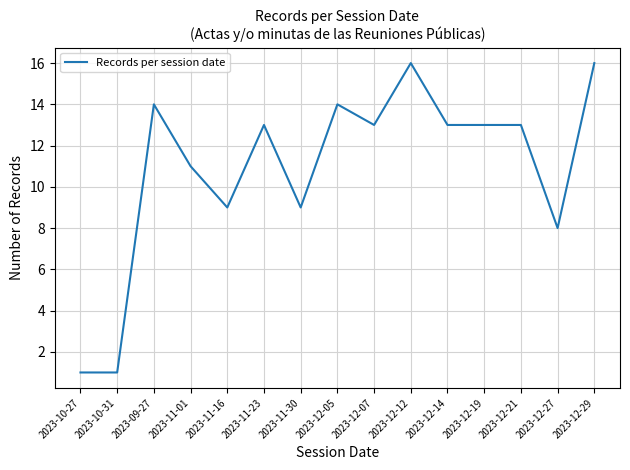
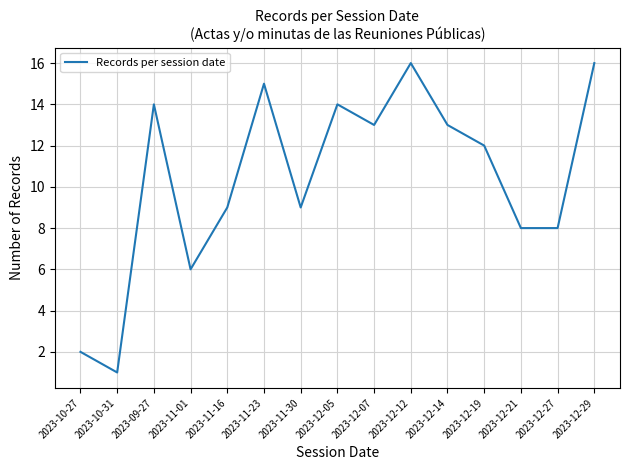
  {
-   "2023-10-27": 1,
+   "2023-10-27": 2,
    "2023-10-31": 1,
    "2023-09-27": 14,
-   "2023-11-01": 11,
+   "2023-11-01": 6,
    "2023-11-16": 9,
-   "2023-11-23": 13,
+   "2023-11-23": 15,
    "2023-11-30": 9,
    "2023-12-05": 14,
    "2023-12-07": 13,
    "2023-12-12": 16,
    "2023-12-14": 13,
-   "2023-12-19": 13,
-   "2023-12-21": 13,
+   "2023-12-19": 12,
+   "2023-12-21": 8,
    "2023-12-27": 8,
    "2023-12-29": 16
  }
